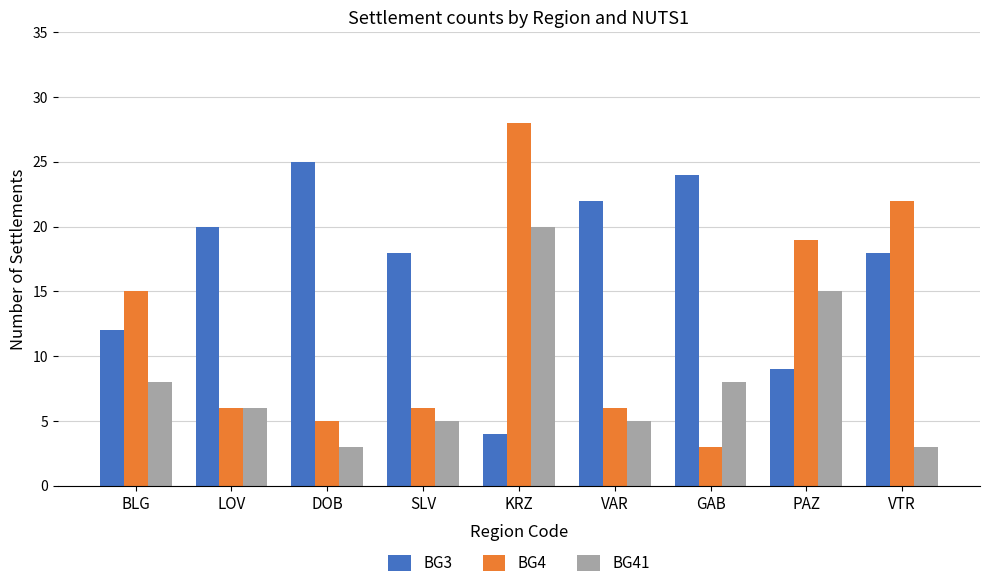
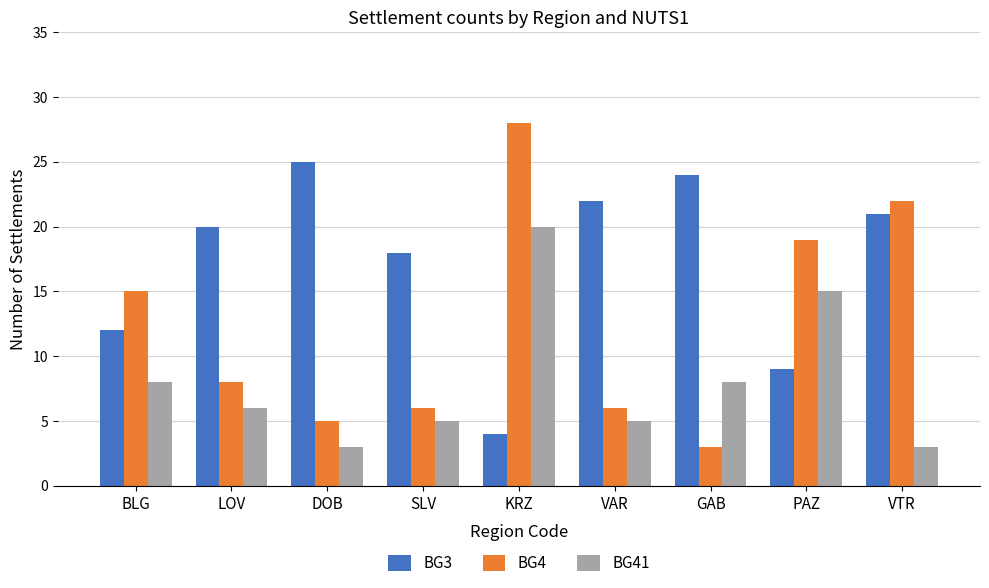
  {
    "BG3": {
      "BLG": 12,
      "LOV": 20,
      "DOB": 25,
      "SLV": 18,
      "KRZ": 4,
      "VAR": 22,
      "GAB": 24,
      "PAZ": 9,
-     "VTR": 18
+     "VTR": 21
    },
    "BG4": {
      "BLG": 15,
-     "LOV": 6,
+     "LOV": 8,
      "DOB": 5,
      "SLV": 6,
      "KRZ": 28,
      "VAR": 6,
      "GAB": 3,
      "PAZ": 19,
      "VTR": 22
    },
    "BG41": {
      "BLG": 8,
      "LOV": 6,
      "DOB": 3,
      "SLV": 5,
      "KRZ": 20,
      "VAR": 5,
      "GAB": 8,
      "PAZ": 15,
      "VTR": 3
    }
  }
